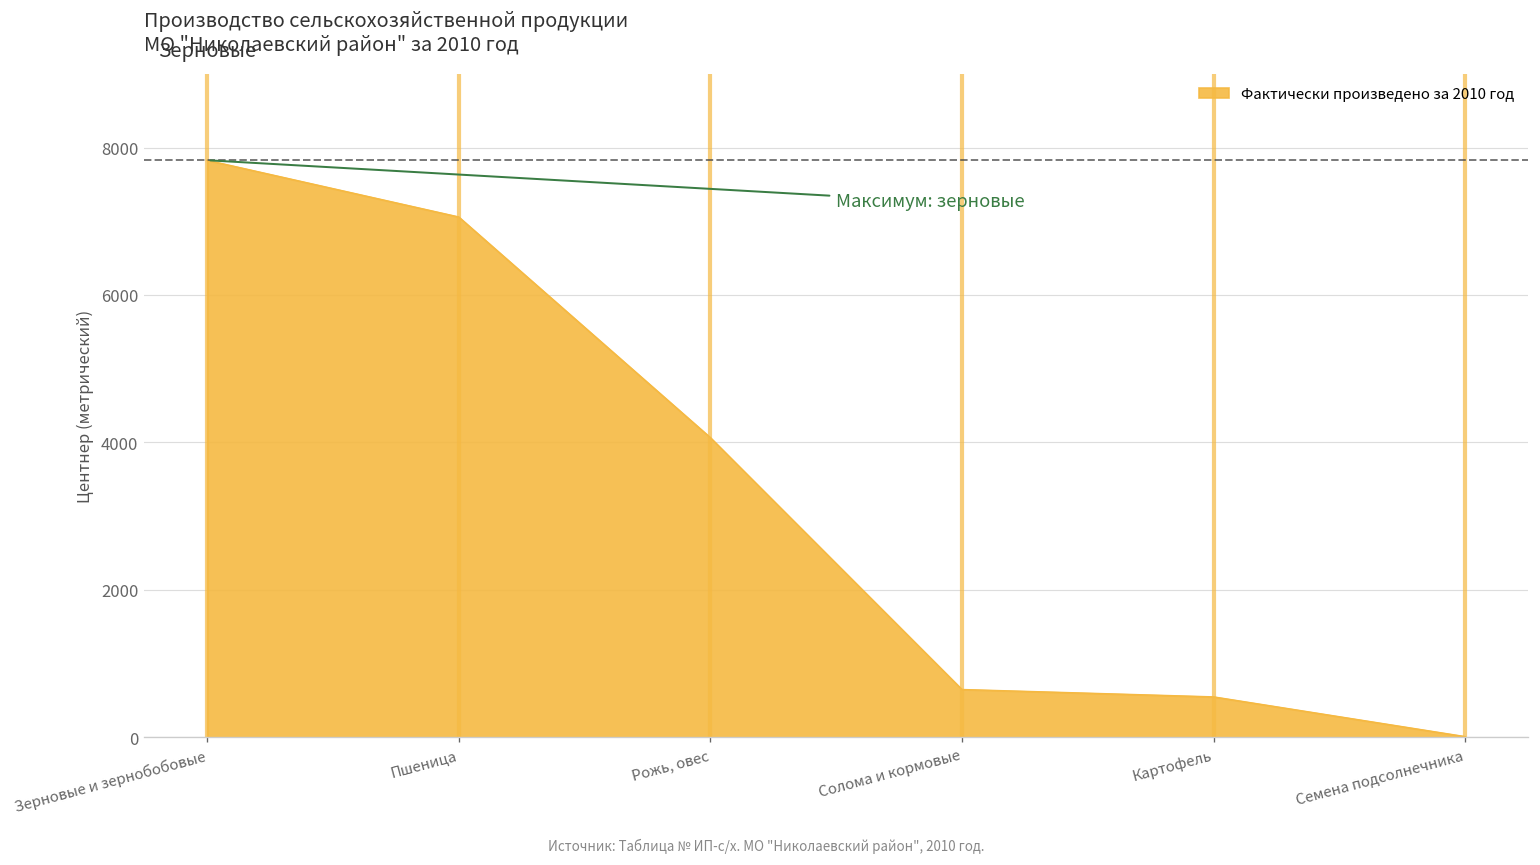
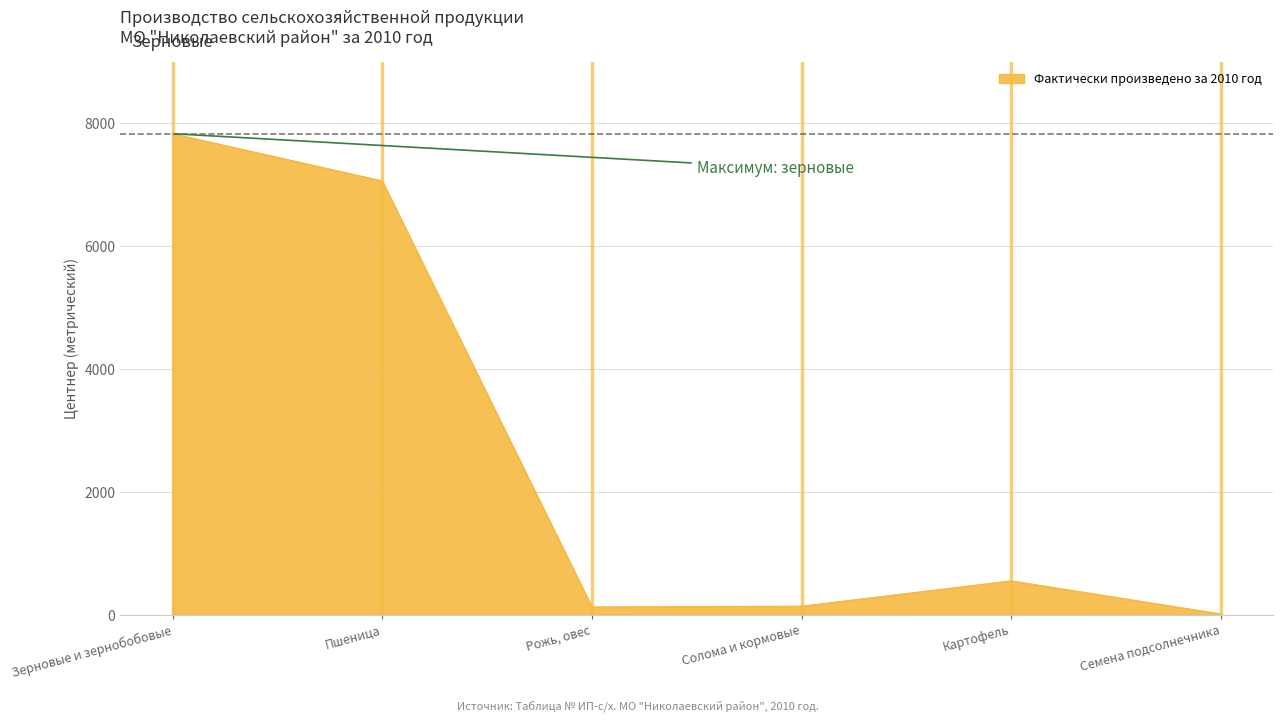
  {
    "Зерновые и зернобобовые": 7800,
    "Пшеница": 7100,
-   "Рожь, овес": 4100,
-   "Солома и кормовые": 700,
+   "Рожь, овес": 100,
+   "Солома и кормовые": 100,
    "Картофель": 600,
    "Семена подсолнечника": 0
  }
